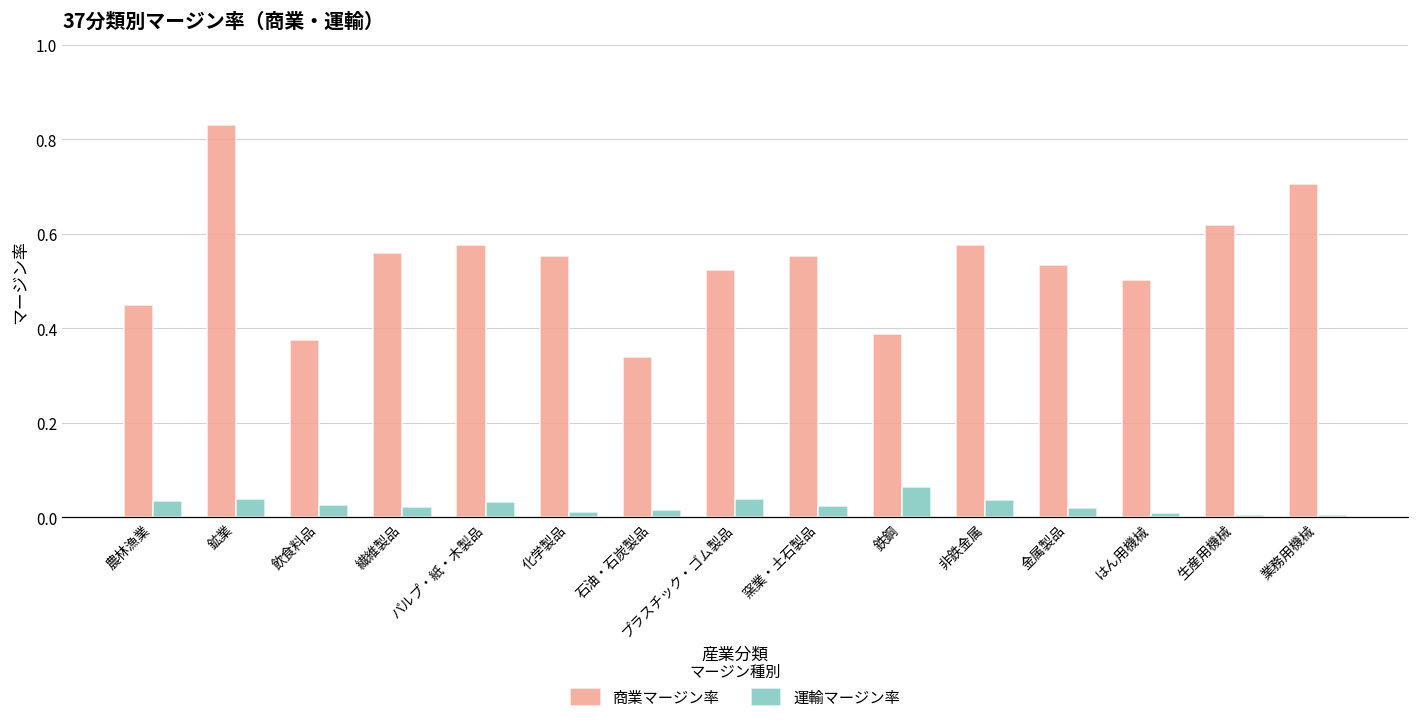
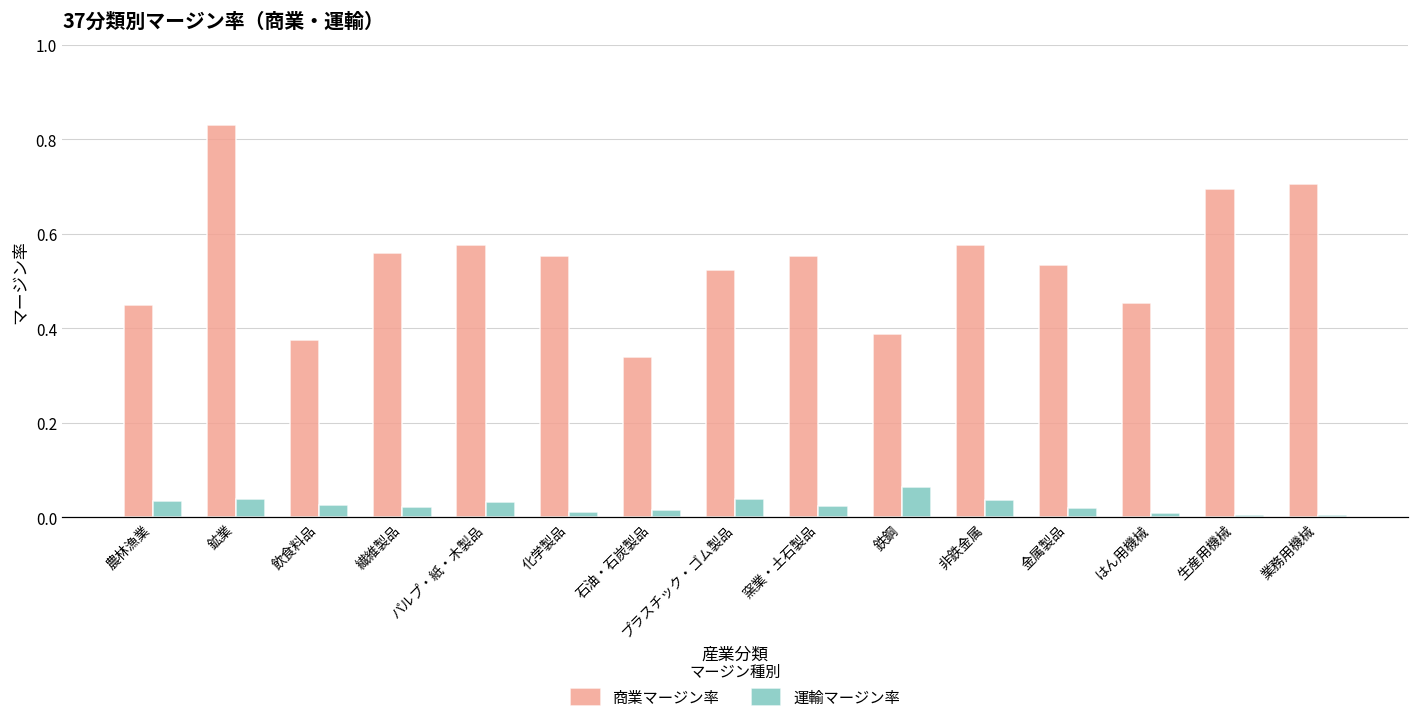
  {
    "商業マージン率": {
      "農林漁業": 0.45,
      "鉱業": 0.83,
      "飲食料品": 0.38,
      "繊維製品": 0.56,
      "パルプ・紙・木製品": 0.58,
      "化学製品": 0.55,
      "石油・石炭製品": 0.34,
      "プラスチック・ゴム製品": 0.52,
      "窯業・土石製品": 0.55,
      "鉄鋼": 0.39,
      "非鉄金属": 0.58,
      "金属製品": 0.53,
-     "はん用機械": 0.50,
-     "生産用機械": 0.62,
+     "はん用機械": 0.45,
+     "生産用機械": 0.70,
      "業務用機械": 0.71
    },
    "運輸マージン率": {
      "農林漁業": 0.03,
      "鉱業": 0.04,
      "飲食料品": 0.03,
      "繊維製品": 0.02,
      "パルプ・紙・木製品": 0.03,
      "化学製品": 0.01,
      "石油・石炭製品": 0.02,
      "プラスチック・ゴム製品": 0.04,
      "窯業・土石製品": 0.02,
      "鉄鋼": 0.06,
      "非鉄金属": 0.04,
      "金属製品": 0.02,
      "はん用機械": 0.01
    }
  }
